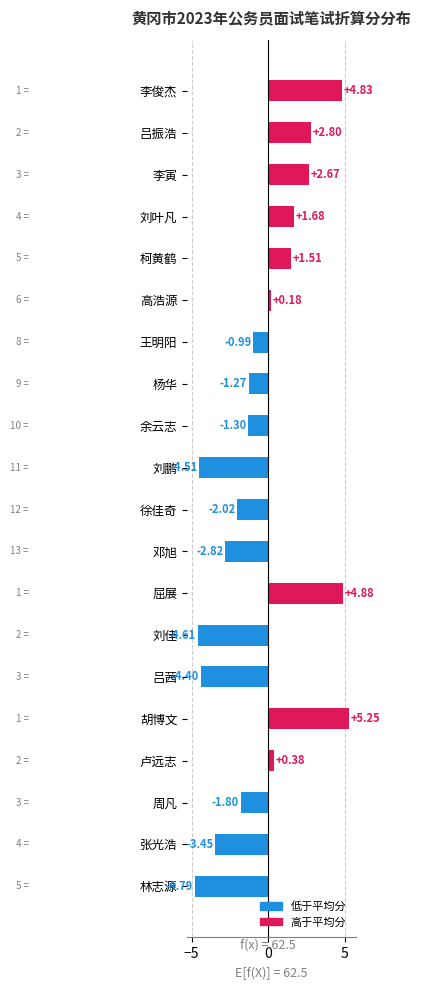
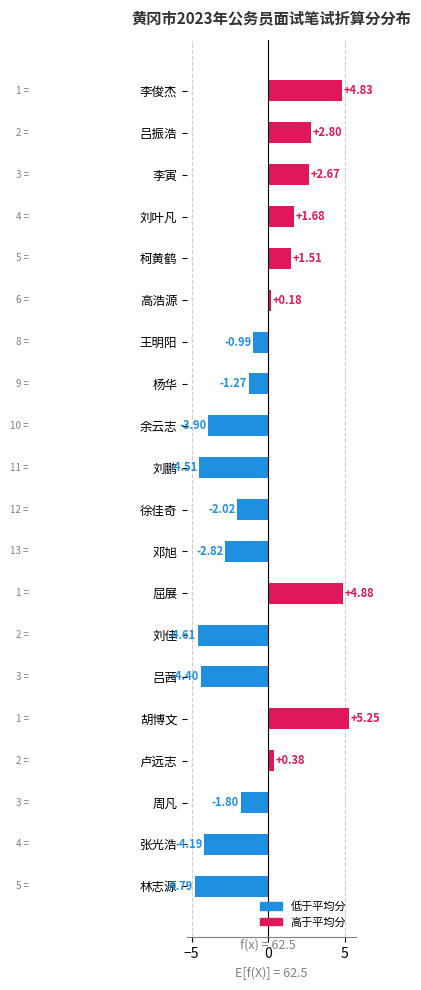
  {
    "李俊杰": "+4.83",
    "吕振浩": "+2.80",
    "李寅": "+2.67",
    "刘叶凡": "+1.68",
    "柯黄鹤": "+1.51",
    "高浩源": "+0.18",
    "王明阳": "-0.99",
    "杨华": "-1.27",
-   "余云志": "-1.30",
+   "余云志": "-3.90",
    "刘鹏": "-4.51",
    "徐佳奇": "-2.02",
    "邓旭": "-2.82",
    "屈展": "+4.88",
    "刘佳": "-4.61",
    "吕茜": "-4.40",
    "胡博文": "+5.25",
    "卢远志": "+0.38",
    "周凡": "-1.80",
-   "张光浩": "-3.45",
+   "张光浩": "-4.19",
    "林志源": "-4.79"
  }
